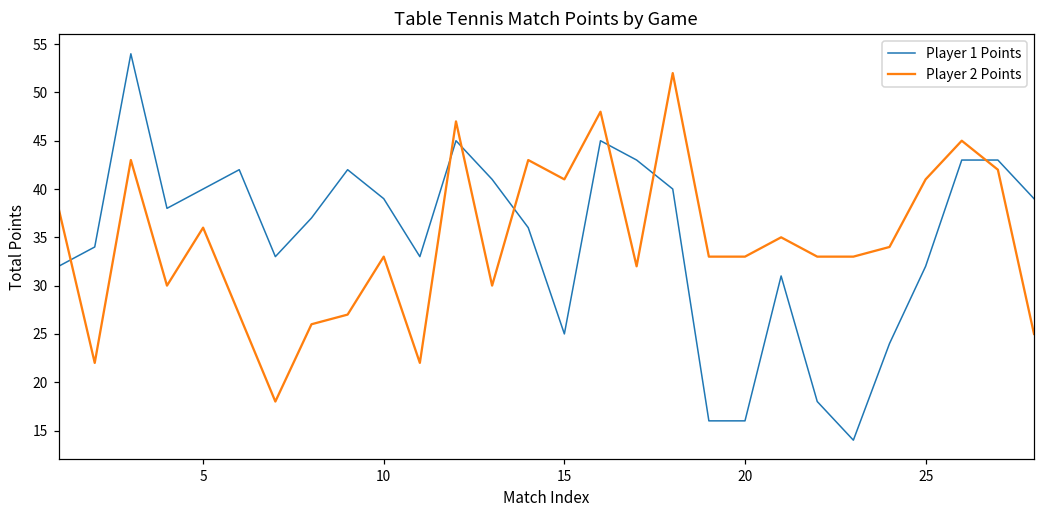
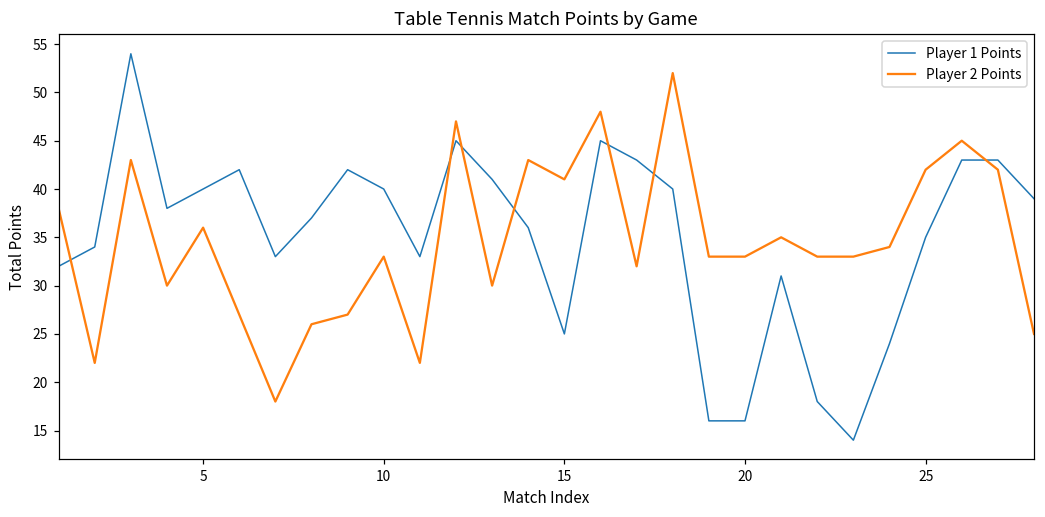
  {
    "Player 1 Points": {
      "5": 40,
-     "10": 39,
+     "10": 40,
      "15": 25,
      "20": 16,
-     "25": 32
+     "25": 35
    },
    "Player 2 Points": {
      "5": 36,
      "10": 33,
      "15": 41,
      "20": 33,
-     "25": 41
+     "25": 42
    }
  }
